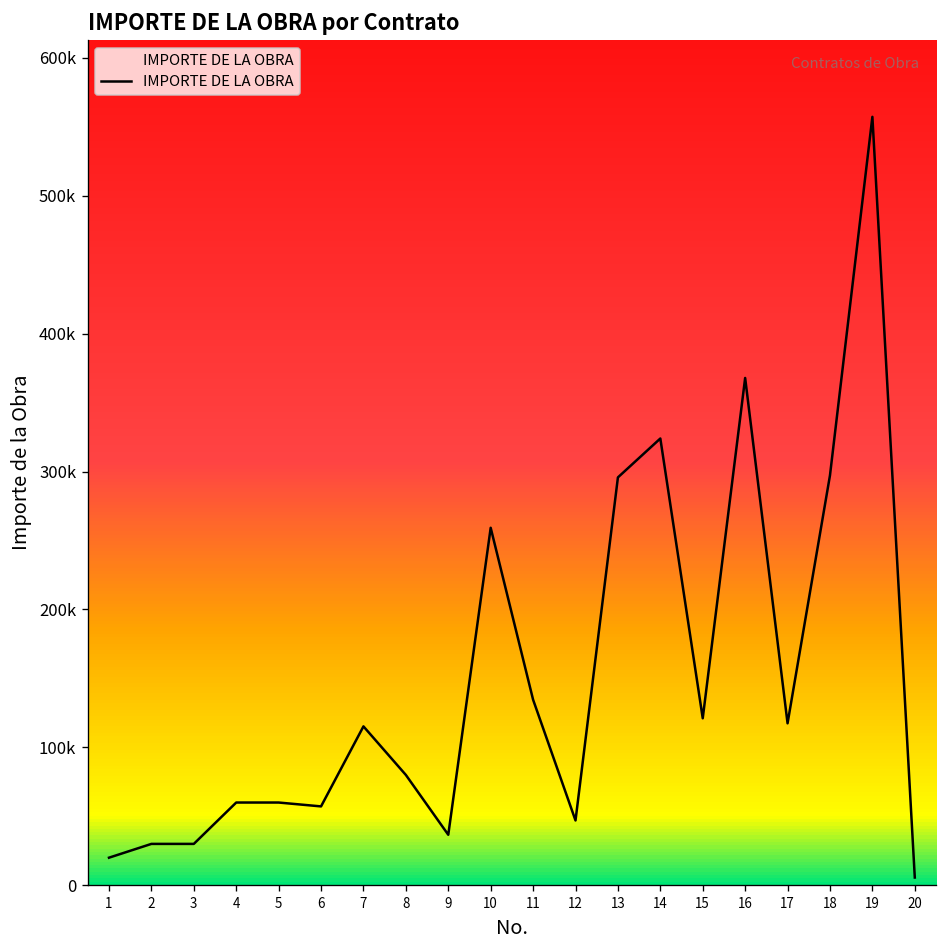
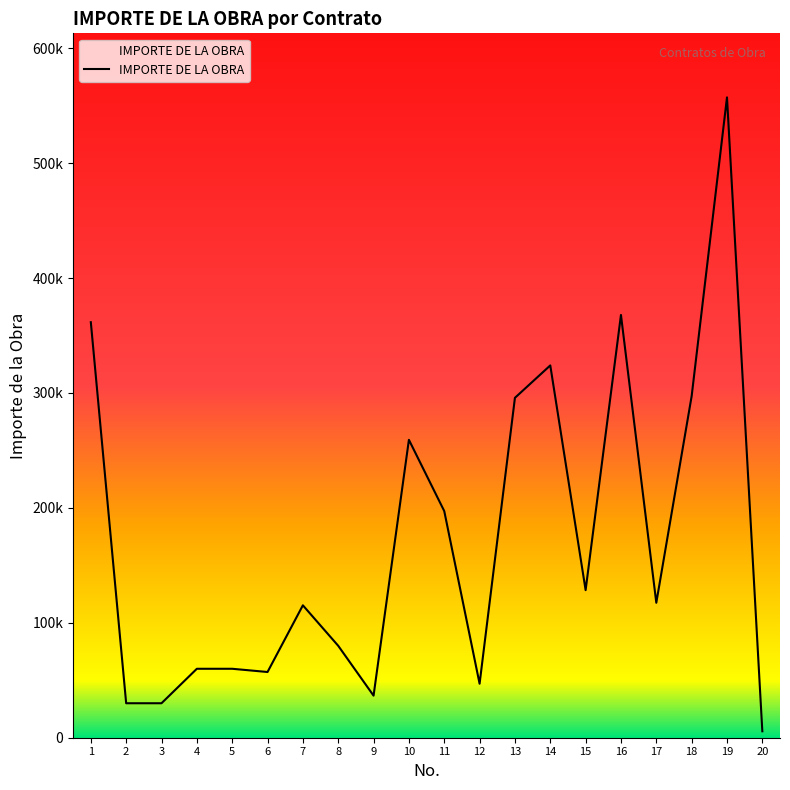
  {
-   "1": 20000,
+   "1": 362000,
    "2": 30000,
    "3": 30000,
    "4": 60000,
    "5": 60000,
    "6": 57000,
    "7": 115000,
    "8": 80000,
    "9": 37000,
    "10": 259000,
-   "11": 135000,
+   "11": 197000,
    "12": 47000,
    "13": 296000,
    "14": 324000,
-   "15": 121000,
+   "15": 128000,
    "16": 368000,
    "17": 117000,
    "18": 297000,
    "19": 557000,
    "20": 6000
  }
